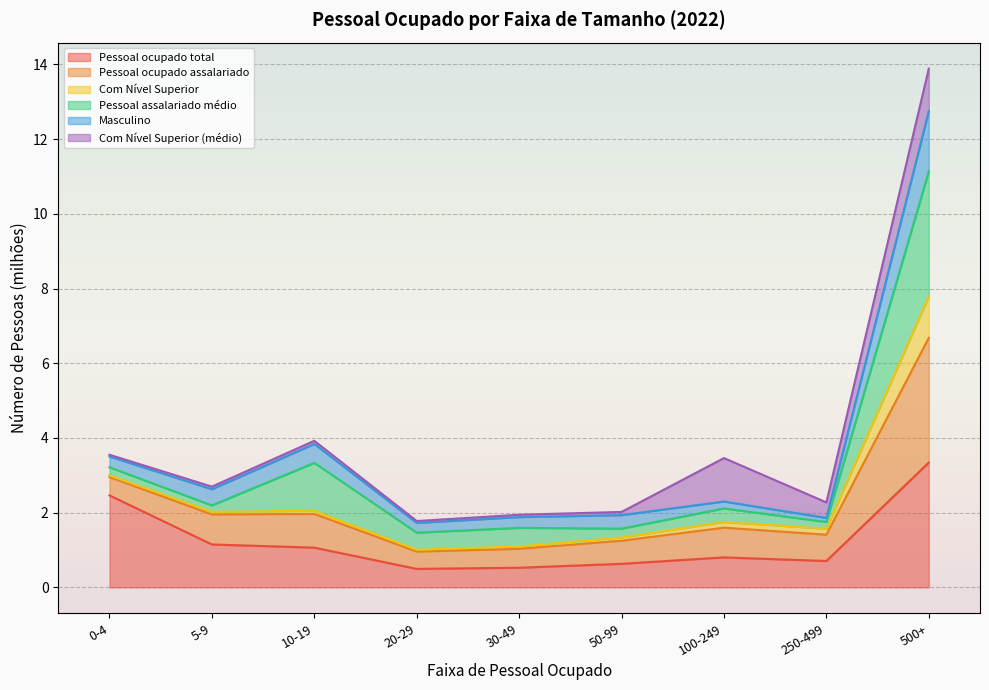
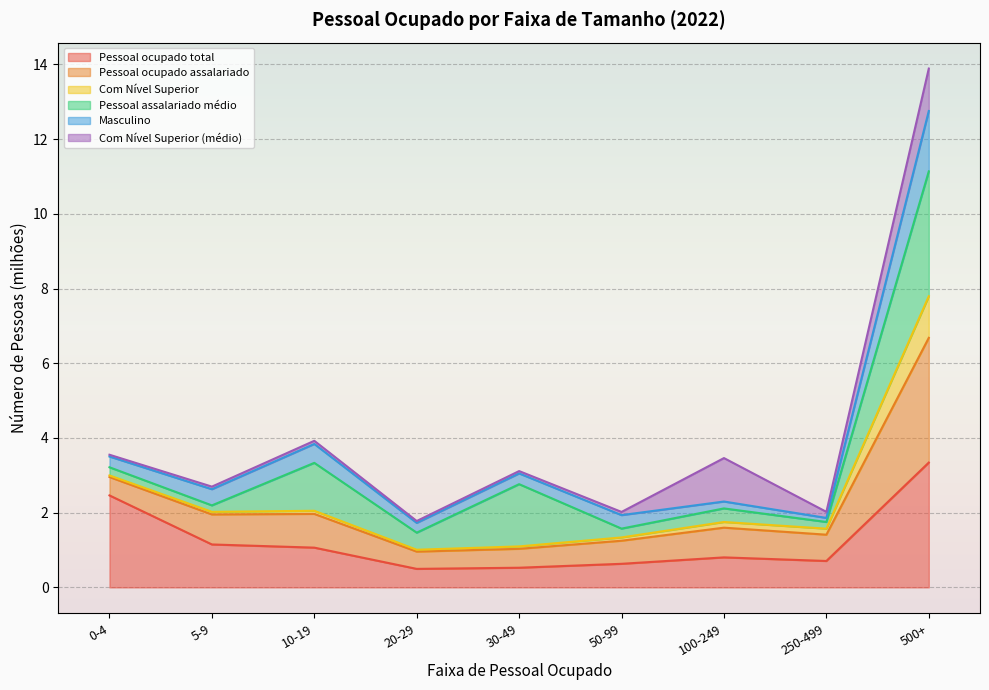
  {
    "Pessoal assalariado médio": {
      "0-4": 0.2,
      "5-9": 0.2,
      "10-19": 1.3,
      "20-29": 0.5,
-     "30-49": 0.5,
+     "30-49": 1.7,
      "50-99": 0.2,
      "100-249": 0.4,
      "250-499": 0.2,
      "500+": 3.3
    },
    "Masculino": {
      "5-9": 0.4,
      "10-19": 0.5,
      "50-99": 0.4,
      "100-249": 0.2,
      "250-499": 0.1,
      "500+": 1.6
    },
    "Com Nível Superior (médio)": {
      "5-9": 0.1,
      "10-19": 0.1,
      "50-99": 0.1,
      "100-249": 1.2,
-     "250-499": 0.4,
+     "250-499": 0.2,
      "500+": 1.1
    }
  }
